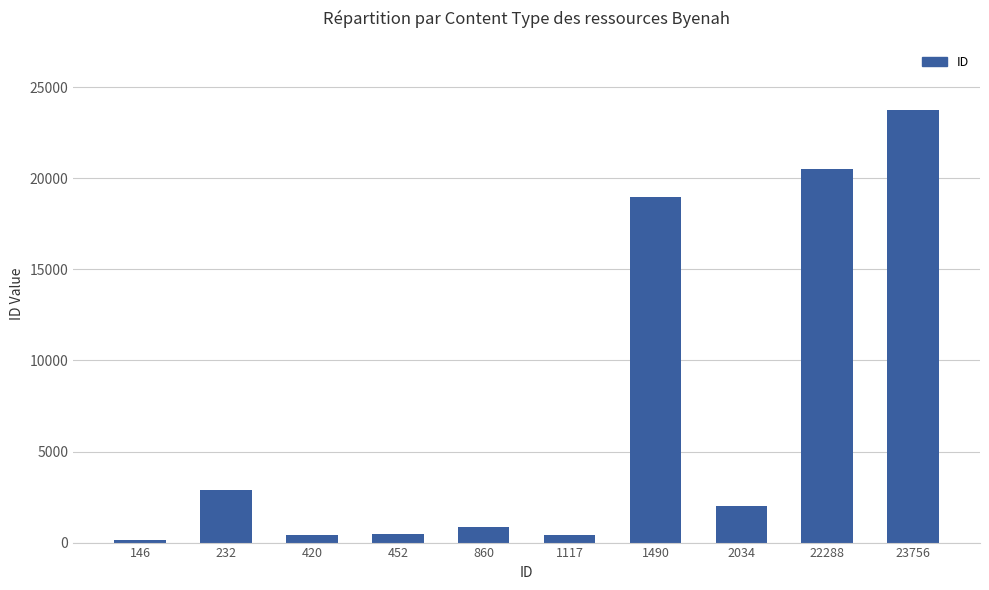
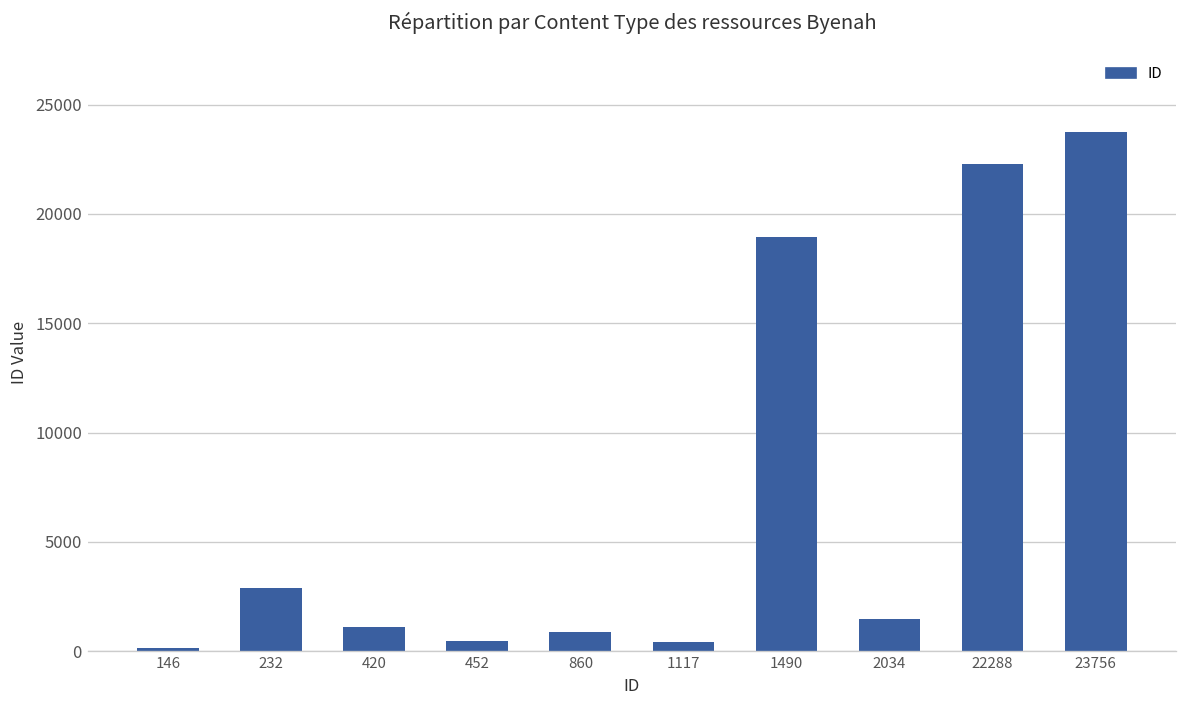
  {
    "146": 100,
    "232": 2900,
-   "420": 400,
+   "420": 1100,
    "452": 500,
    "860": 900,
    "1117": 400,
    "1490": 19000,
-   "2034": 2000,
-   "22288": 20500,
+   "2034": 1400,
+   "22288": 22300,
    "23756": 23800
  }
